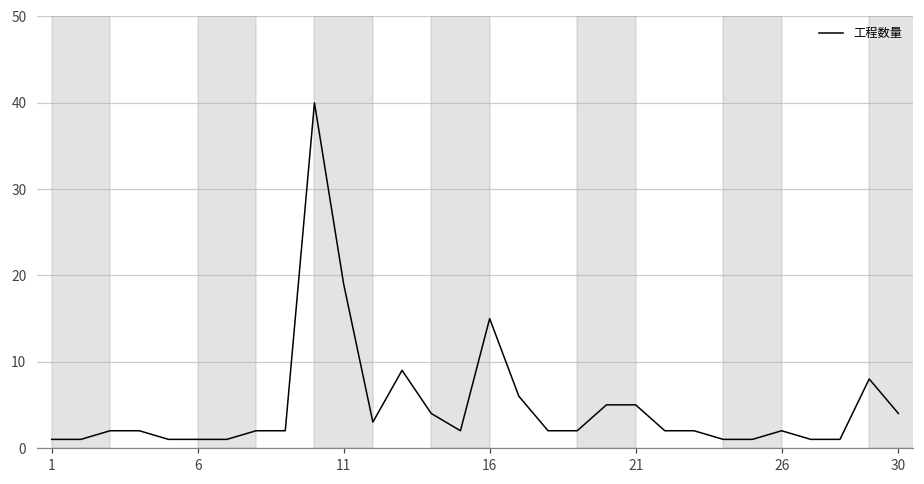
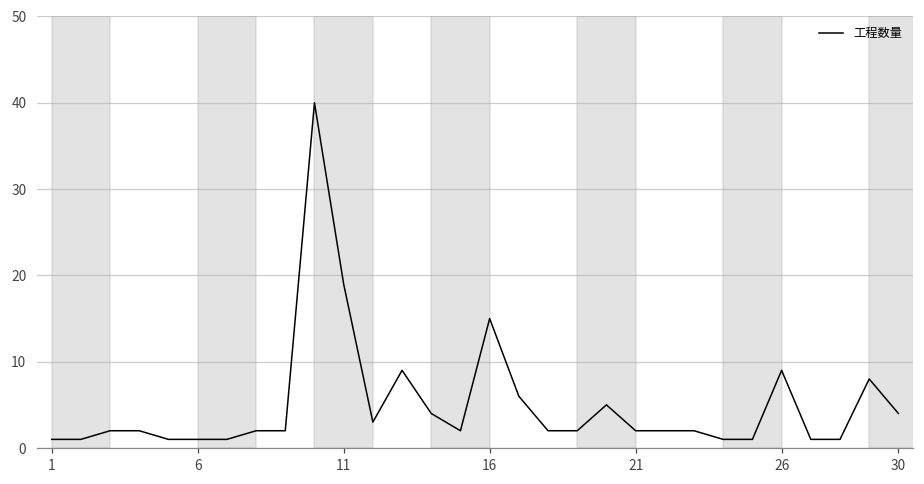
  {
    "1": 1,
    "6": 1,
    "11": 19,
    "16": 15,
-   "21": 5,
-   "26": 2,
+   "21": 2,
+   "26": 9,
    "30": 4
  }
